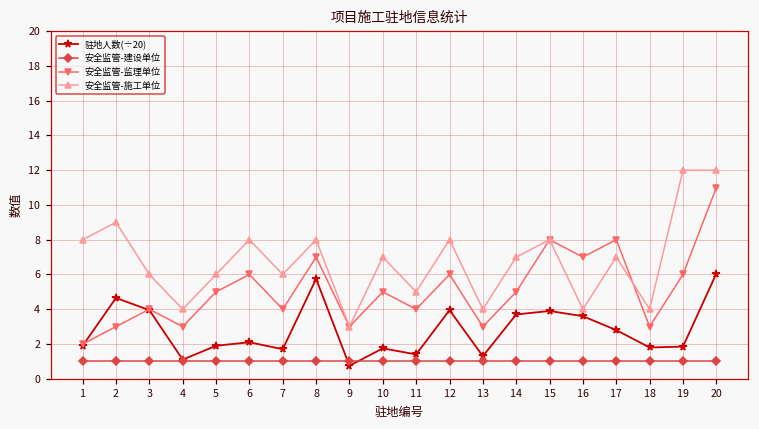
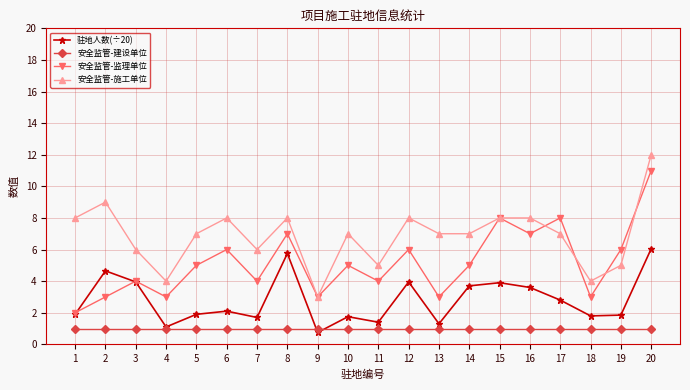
  {
    "驻地人数(÷20)": {
      "2": 4.7,
      "5": 2,
      "6": 2,
      "7": 1.7,
      "8": 5.8,
      "9": 0.8,
      "10": 1.8,
      "11": 1.4,
      "12": 4,
      "13": 1.3,
      "14": 3.7,
      "15": 4,
      "16": 3.6,
      "17": 2.8,
      "18": 1.8,
      "19": 2,
      "20": 6
    },
    "安全监管-施工单位": {
      "1": 8,
      "2": 9,
      "3": 6,
      "4": 4,
-     "5": 6,
+     "5": 7,
      "6": 8,
      "7": 6,
      "8": 8,
      "10": 7,
      "11": 5,
      "12": 8,
-     "13": 4,
+     "13": 7,
      "14": 7,
-     "16": 4,
+     "16": 8,
      "17": 7,
      "18": 4,
-     "19": 12,
+     "19": 5,
      "20": 12
    }
  }
